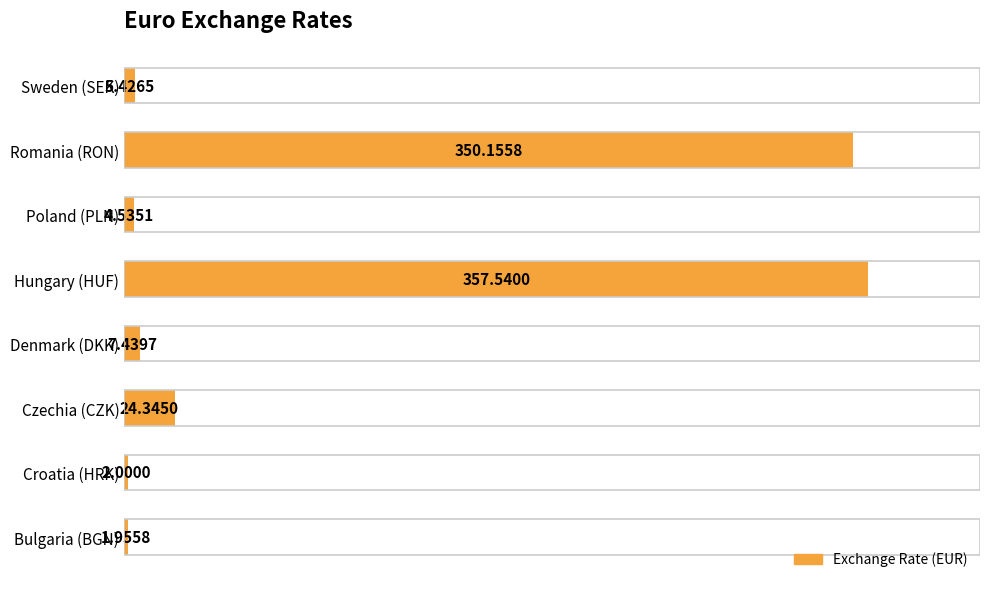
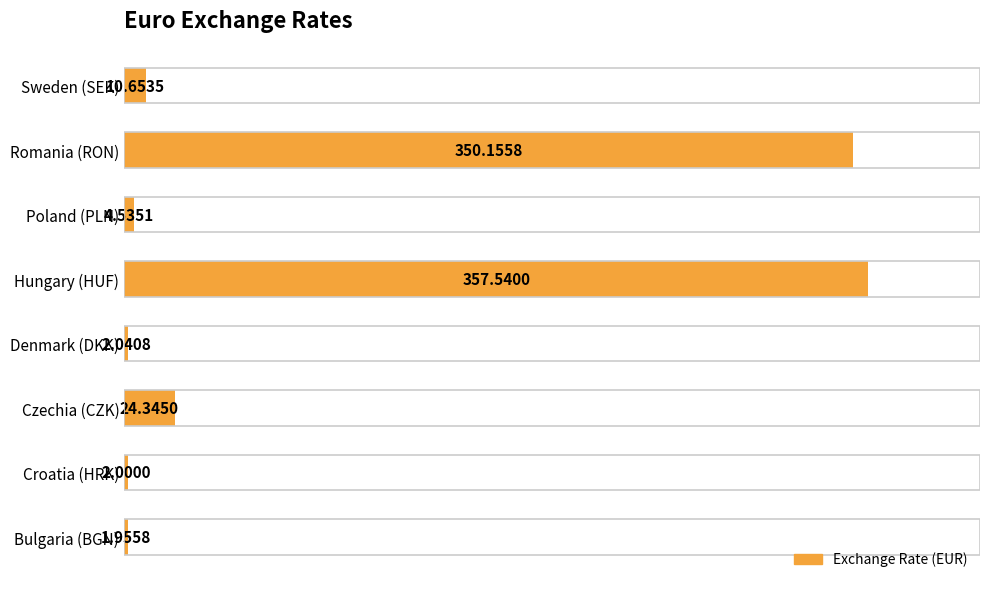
  {
-   "Sweden (SEK)": 5.4265,
+   "Sweden (SEK)": 10.6535,
    "Romania (RON)": 350.1558,
    "Poland (PLN)": 4.5351,
    "Hungary (HUF)": 357.5400,
-   "Denmark (DKK)": 7.4397,
+   "Denmark (DKK)": 2.0408,
    "Czechia (CZK)": 24.3450,
    "Croatia (HRK)": 2.0000,
    "Bulgaria (BGN)": 1.9558
  }
